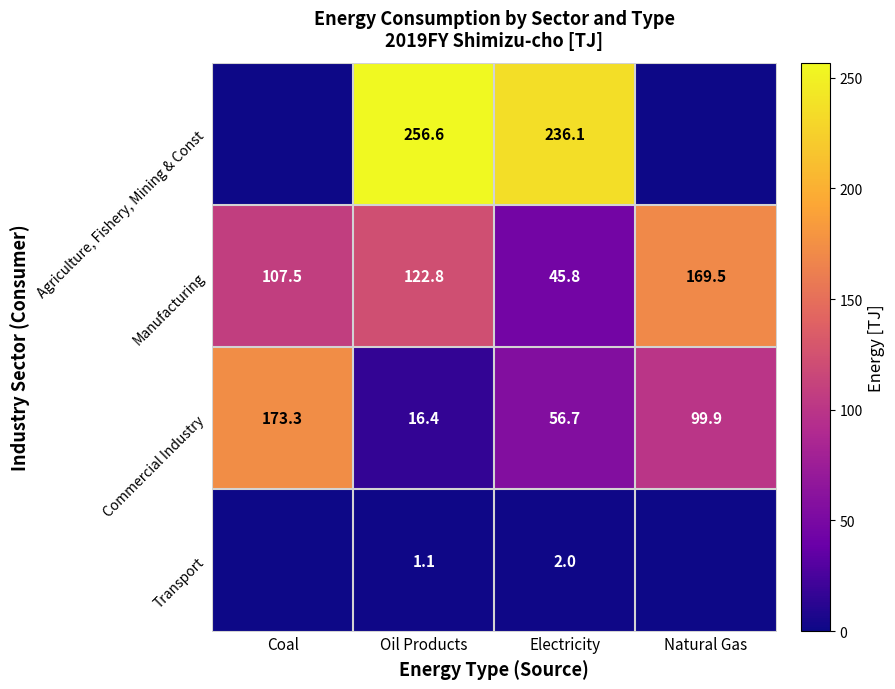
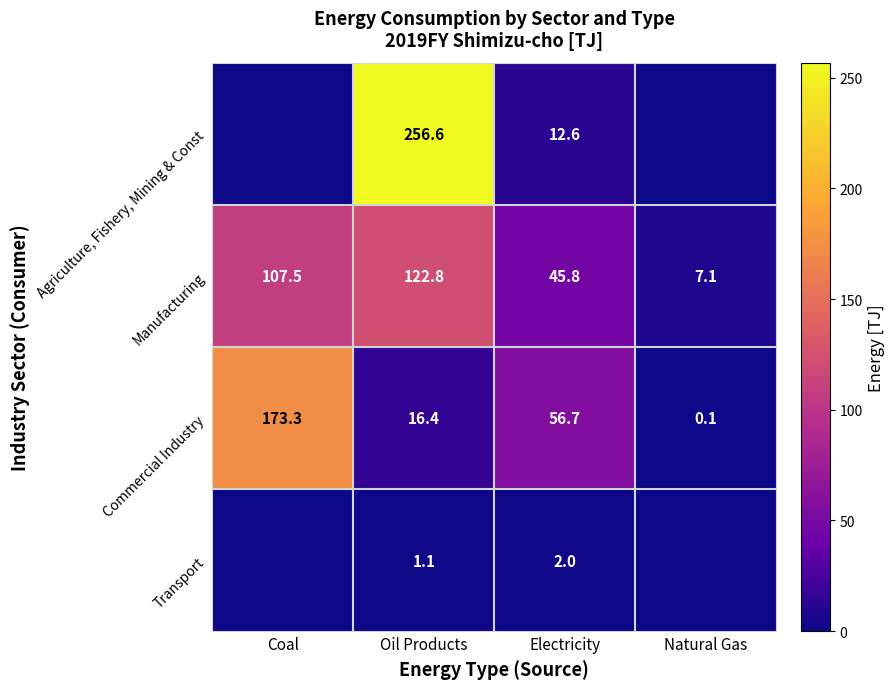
  {
    "Agriculture, Fishery, Mining & Const": {
      "Oil Products": 256.6,
-     "Electricity": 236.1
+     "Electricity": 12.6
    },
    "Manufacturing": {
      "Coal": 107.5,
      "Oil Products": 122.8,
      "Electricity": 45.8,
-     "Natural Gas": 169.5
+     "Natural Gas": 7.1
    },
    "Commercial Industry": {
      "Coal": 173.3,
      "Oil Products": 16.4,
      "Electricity": 56.7,
-     "Natural Gas": 99.9
+     "Natural Gas": 0.1
    },
    "Transport": {
      "Oil Products": 1.1,
      "Electricity": 2.0
    }
  }
